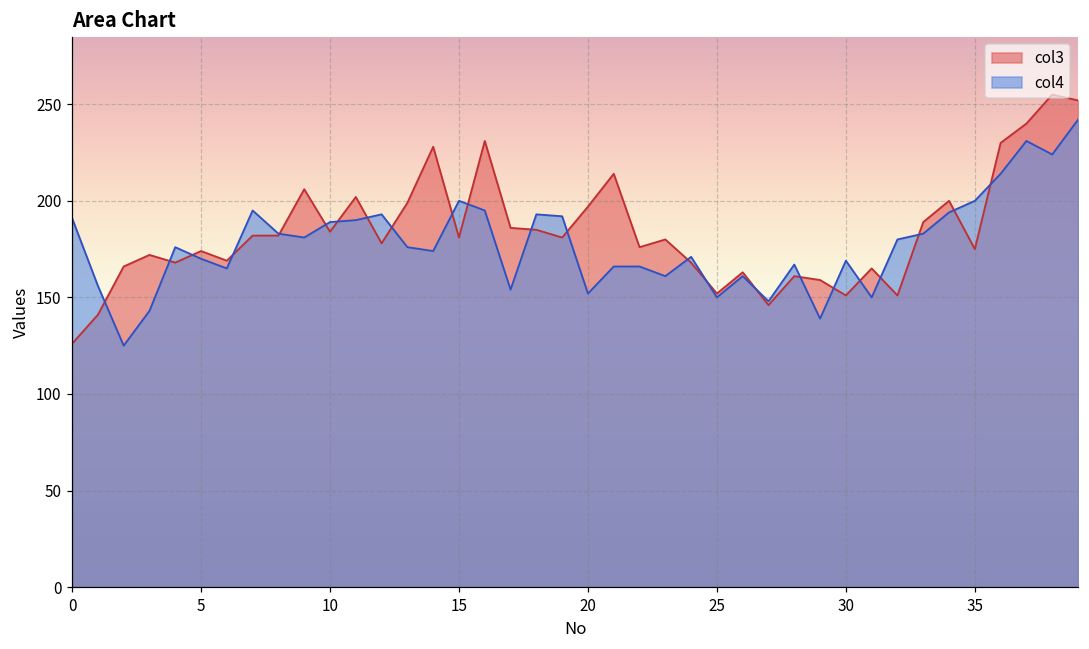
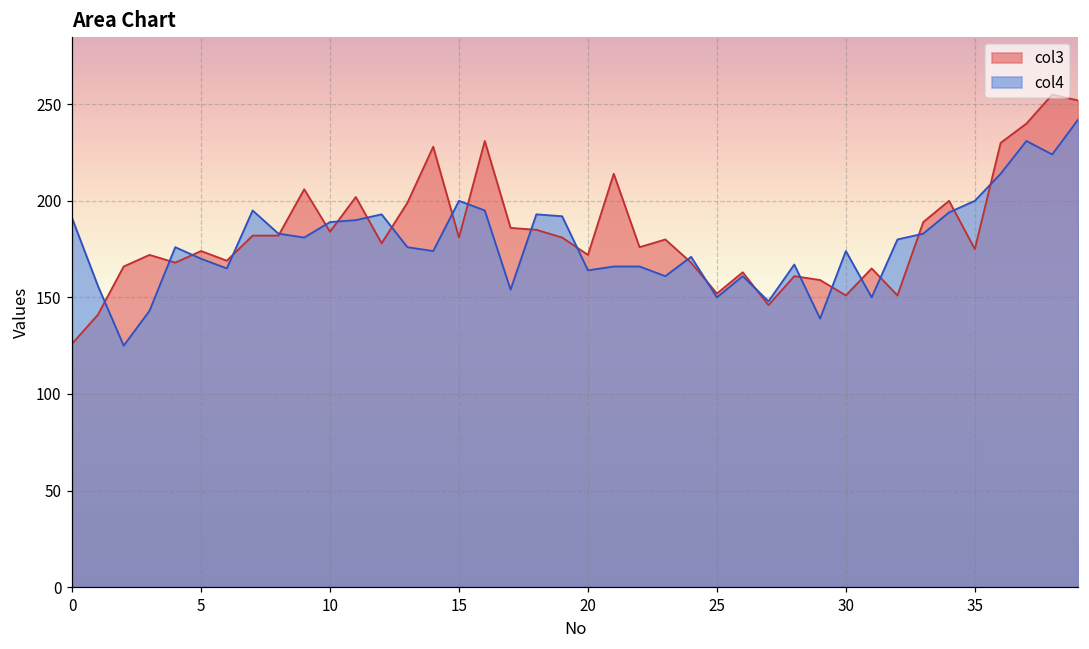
  {
    "col3": {
      "0": 126,
      "5": 174,
      "10": 184,
      "15": 181,
-     "20": 197,
+     "20": 172,
      "25": 152,
      "30": 151,
      "35": 175
    },
    "col4": {
      "0": 191,
      "5": 170,
      "10": 189,
      "15": 200,
-     "20": 152,
+     "20": 164,
      "25": 150,
-     "30": 169,
+     "30": 174,
      "35": 200
    }
  }
